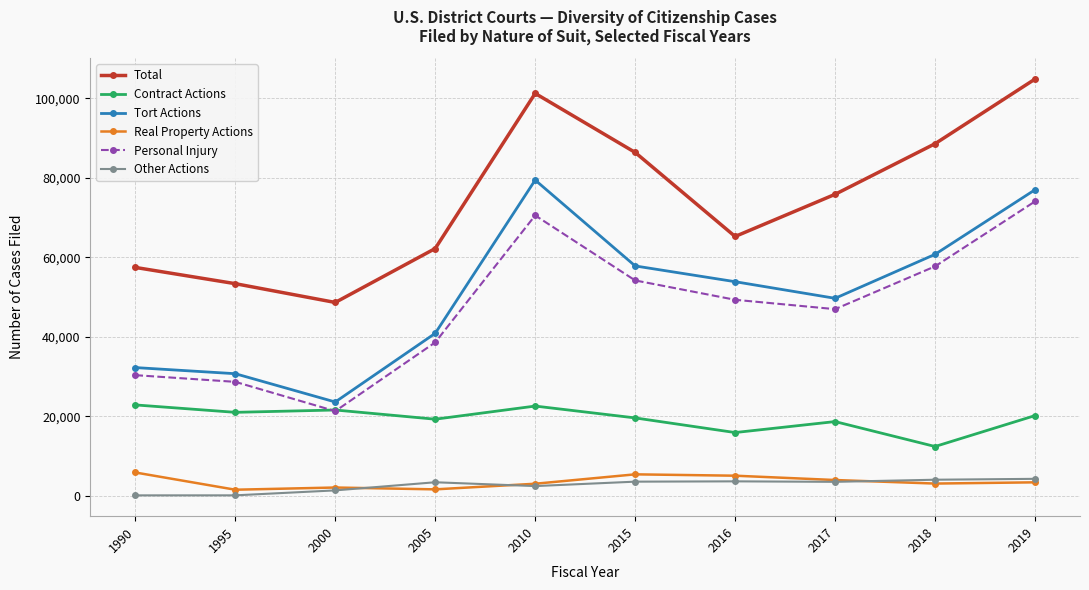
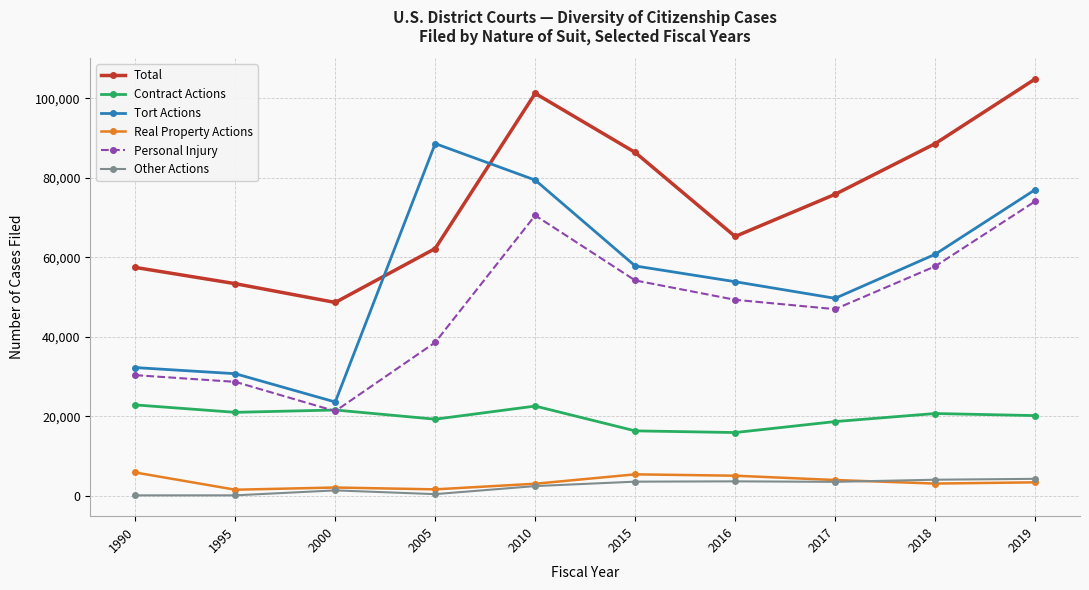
  {
    "Total": {
      "1990": "57,000",
      "1995": "53,000",
      "2000": "49,000",
      "2005": "62,000",
      "2010": "101,000",
      "2015": "86,000",
      "2016": "65,000",
      "2017": "76,000",
      "2018": "89,000",
      "2019": "105,000"
    },
    "Contract Actions": {
      "1990": "23,000",
      "1995": "21,000",
      "2005": "19,000",
      "2010": "23,000",
-     "2015": "20,000",
+     "2015": "16,000",
      "2016": "16,000",
      "2017": "19,000",
-     "2018": "12,000",
+     "2018": "21,000",
      "2019": "20,000"
    },
    "Tort Actions": {
      "1990": "32,000",
      "1995": "31,000",
      "2000": "24,000",
-     "2005": "41,000",
+     "2005": "89,000",
      "2010": "79,000",
      "2015": "58,000",
      "2016": "54,000",
      "2017": "50,000",
      "2018": "61,000",
      "2019": "77,000"
    },
    "Real Property Actions": {
      "1990": "6,000",
      "1995": "2,000",
      "2000": "2,000",
      "2005": "2,000",
      "2015": "5,000",
      "2016": "5,000",
      "2018": "3,000",
      "2019": "3,000"
    },
    "Personal Injury": {
      "1990": "30,000",
      "1995": "29,000",
      "2005": "39,000",
      "2010": "71,000",
      "2015": "54,000",
      "2016": "49,000",
      "2017": "47,000",
      "2018": "58,000",
      "2019": "74,000"
    },
    "Other Actions": {
      "1990": "0",
      "1995": "0",
      "2000": "1,000",
-     "2005": "3,000",
+     "2005": "0",
      "2015": "4,000",
      "2016": "4,000",
      "2018": "4,000",
      "2019": "4,000"
    }
  }
